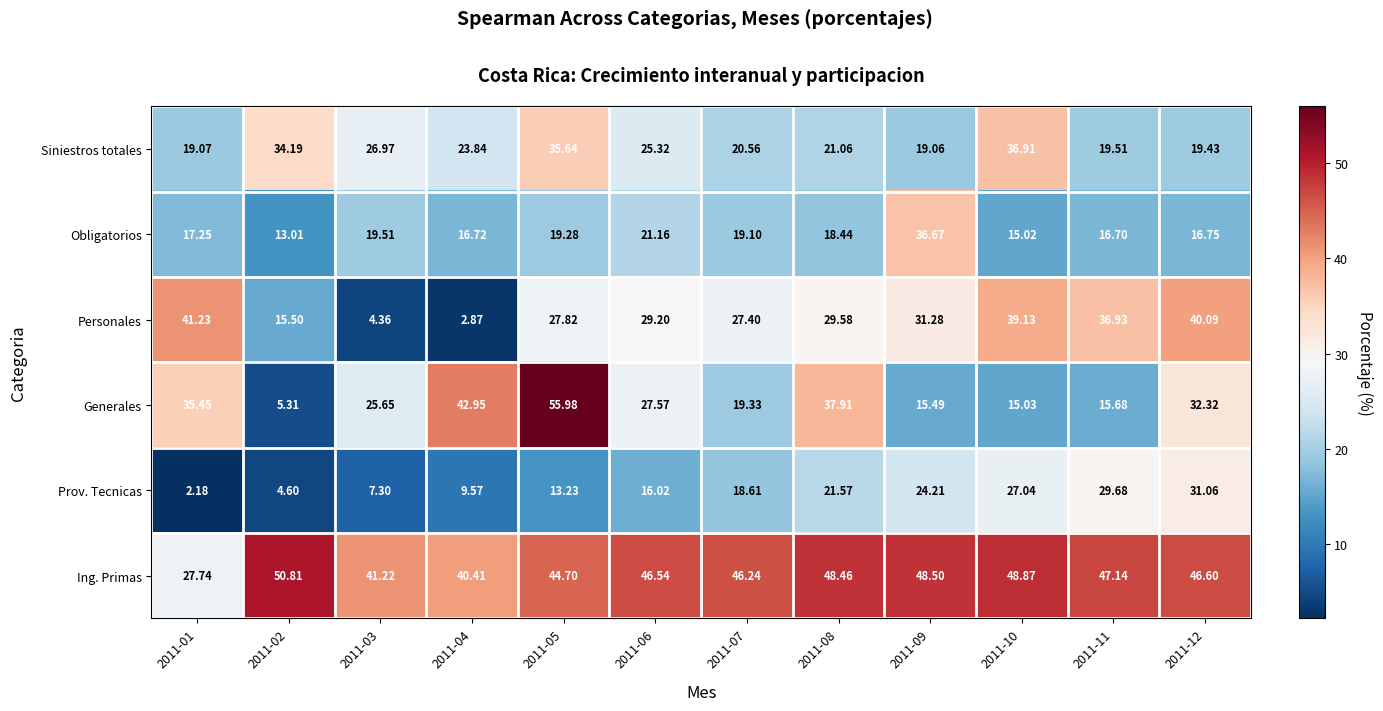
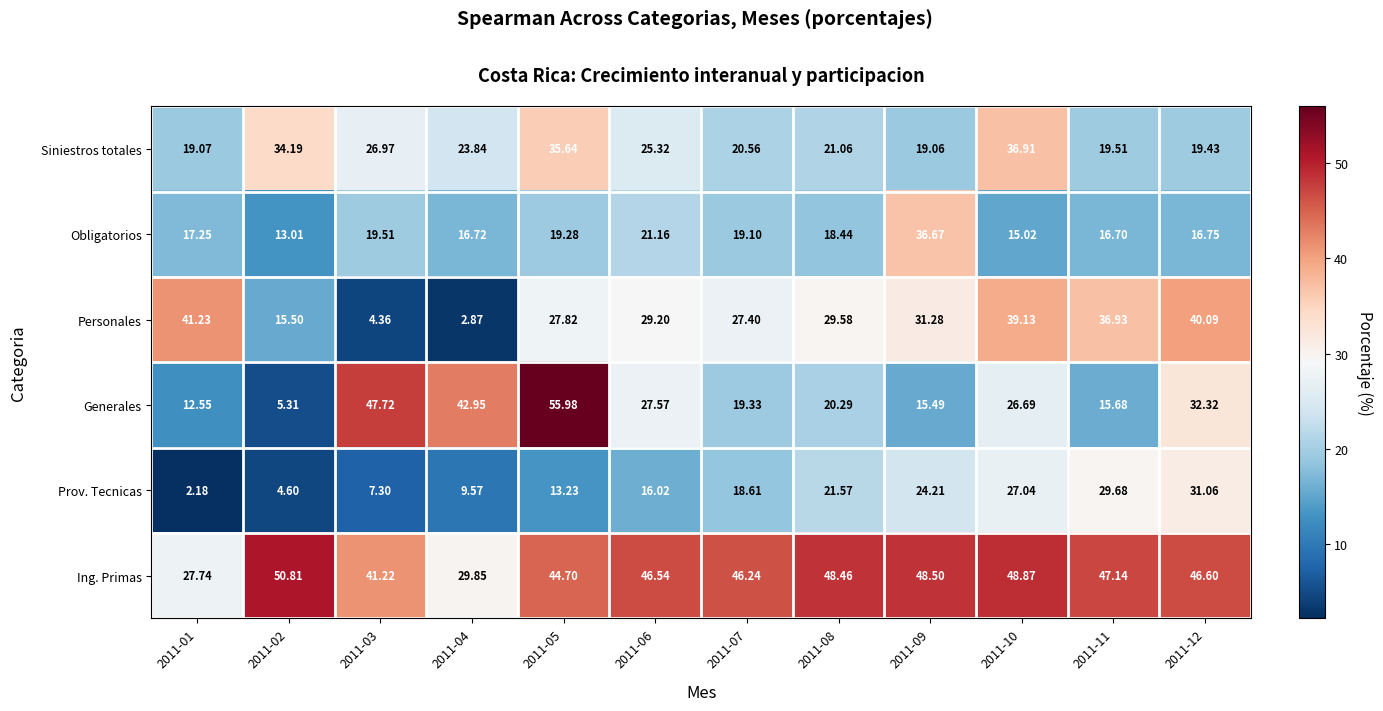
  {
    "Siniestros totales": {
      "2011-01": 19.07,
      "2011-02": 34.19,
      "2011-03": 26.97,
      "2011-04": 23.84,
      "2011-05": 35.64,
      "2011-06": 25.32,
      "2011-07": 20.56,
      "2011-08": 21.06,
      "2011-09": 19.06,
      "2011-10": 36.91,
      "2011-11": 19.51,
      "2011-12": 19.43
    },
    "Obligatorios": {
      "2011-01": 17.25,
      "2011-02": 13.01,
      "2011-03": 19.51,
      "2011-04": 16.72,
      "2011-05": 19.28,
      "2011-06": 21.16,
      "2011-07": 19.10,
      "2011-08": 18.44,
      "2011-09": 36.67,
      "2011-10": 15.02,
      "2011-11": 16.70,
      "2011-12": 16.75
    },
    "Personales": {
      "2011-01": 41.23,
      "2011-02": 15.50,
      "2011-03": 4.36,
      "2011-04": 2.87,
      "2011-05": 27.82,
      "2011-06": 29.20,
      "2011-07": 27.40,
      "2011-08": 29.58,
      "2011-09": 31.28,
      "2011-10": 39.13,
      "2011-11": 36.93,
      "2011-12": 40.09
    },
    "Generales": {
-     "2011-01": 35.45,
+     "2011-01": 12.55,
      "2011-02": 5.31,
-     "2011-03": 25.65,
+     "2011-03": 47.72,
      "2011-04": 42.95,
      "2011-05": 55.98,
      "2011-06": 27.57,
      "2011-07": 19.33,
-     "2011-08": 37.91,
+     "2011-08": 20.29,
      "2011-09": 15.49,
-     "2011-10": 15.03,
+     "2011-10": 26.69,
      "2011-11": 15.68,
      "2011-12": 32.32
    },
    "Prov. Tecnicas": {
      "2011-01": 2.18,
      "2011-02": 4.60,
      "2011-03": 7.30,
      "2011-04": 9.57,
      "2011-05": 13.23,
      "2011-06": 16.02,
      "2011-07": 18.61,
      "2011-08": 21.57,
      "2011-09": 24.21,
      "2011-10": 27.04,
      "2011-11": 29.68,
      "2011-12": 31.06
    },
    "Ing. Primas": {
      "2011-01": 27.74,
      "2011-02": 50.81,
      "2011-03": 41.22,
-     "2011-04": 40.41,
+     "2011-04": 29.85,
      "2011-05": 44.70,
      "2011-06": 46.54,
      "2011-07": 46.24,
      "2011-08": 48.46,
      "2011-09": 48.50,
      "2011-10": 48.87,
      "2011-11": 47.14,
      "2011-12": 46.60
    }
  }
